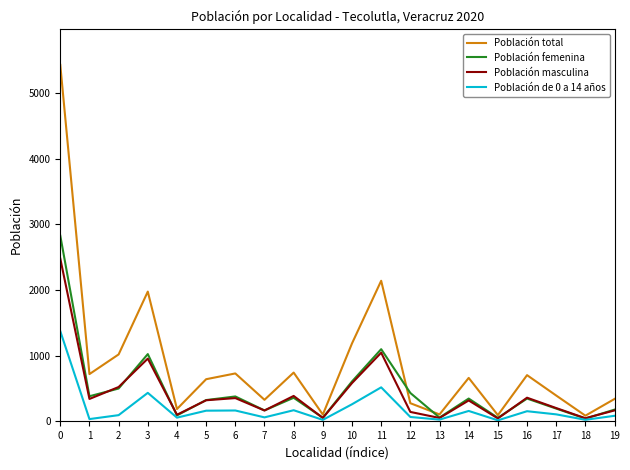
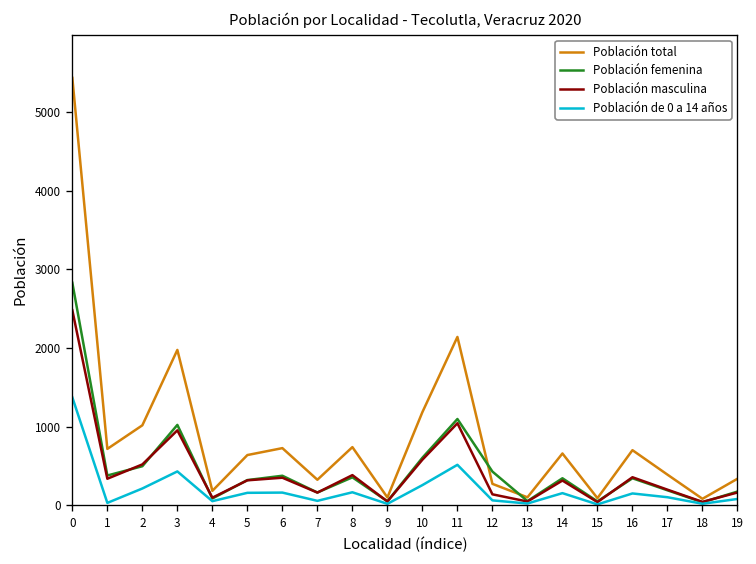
  {
    "Población total": {
      "0": 5400,
      "1": 700,
      "2": 1000,
      "3": 2000,
      "4": 200,
      "5": 600,
      "6": 700,
      "7": 300,
      "8": 700,
      "9": 100,
      "10": 1200,
      "11": 2100,
      "12": 300,
      "13": 100,
      "14": 700,
      "15": 100,
      "16": 700,
      "17": 400,
      "19": 300
    },
    "Población femenina": {
      "0": 2800,
      "1": 400,
      "3": 1000,
      "11": 1100,
      "12": 400
    },
    "Población masculina": {
      "0": 2500,
      "1": 300,
      "3": 1000,
      "11": 1000,
      "12": 100
    },
    "Población de 0 a 14 años": {
      "0": 1400,
      "1": 0,
-     "2": 100,
+     "2": 200,
      "3": 400,
      "5": 200,
      "6": 200,
      "7": 100,
      "8": 200,
      "10": 300,
      "11": 500,
      "12": 100,
      "14": 200,
      "16": 200,
      "17": 100,
      "19": 100
    }
  }
